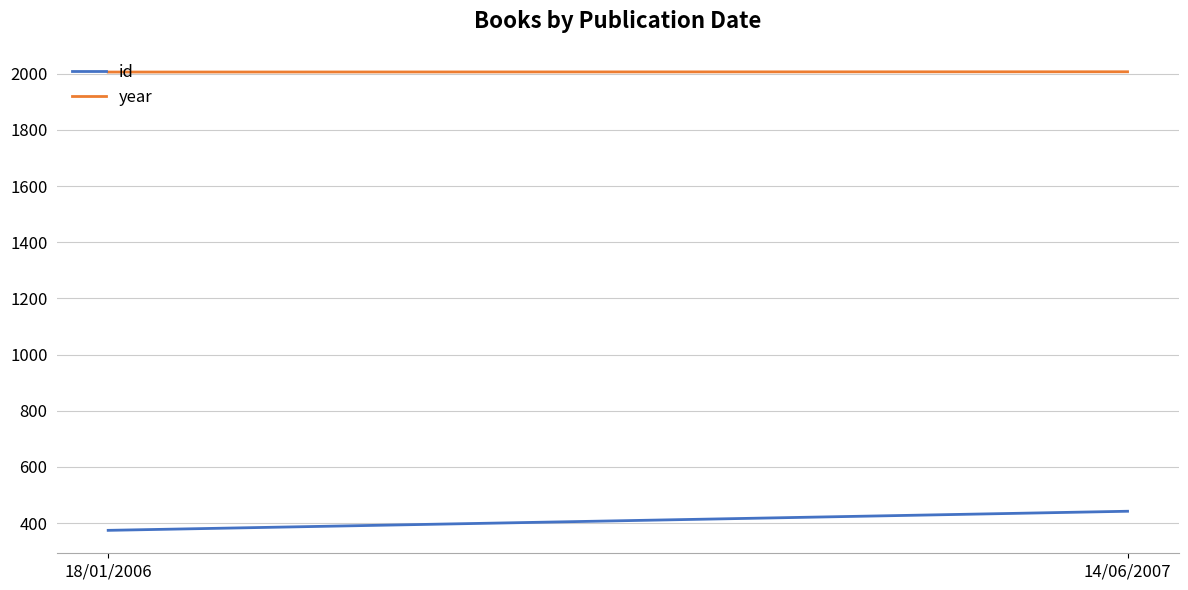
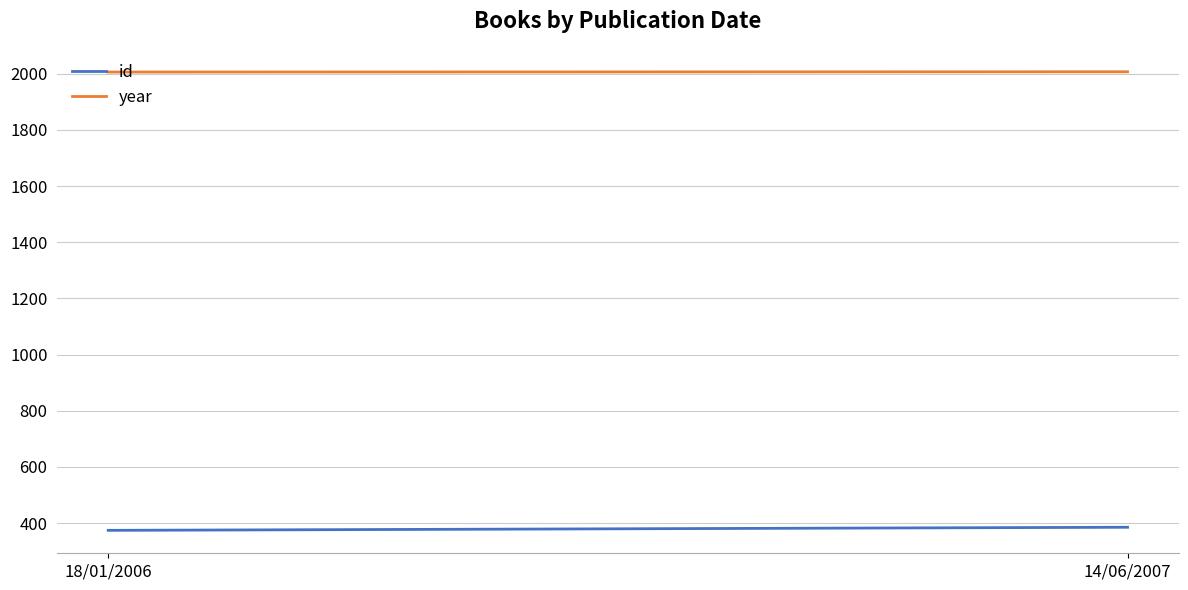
  {
    "id": {
      "18/01/2006": 370,
-     "14/06/2007": 440
+     "14/06/2007": 390
    },
    "year": {
      "18/01/2006": 2010,
      "14/06/2007": 2010
    }
  }
